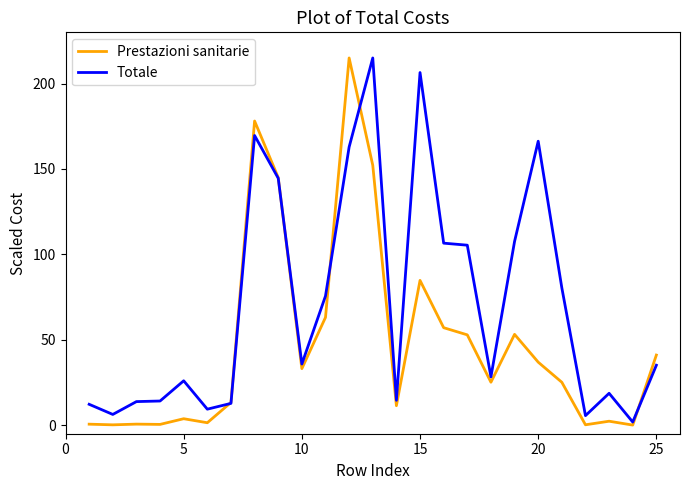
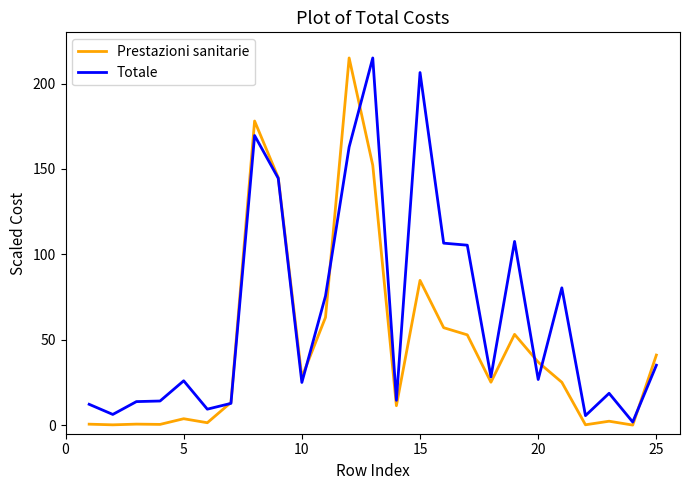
  {
    "Prestazioni sanitarie": {
      "5": 4,
-     "10": 33,
+     "10": 28,
      "15": 85,
      "20": 37,
      "25": 41
    },
    "Totale": {
      "5": 26,
-     "10": 36,
+     "10": 25,
      "15": 206,
-     "20": 166,
+     "20": 27,
      "25": 35
    }
  }
